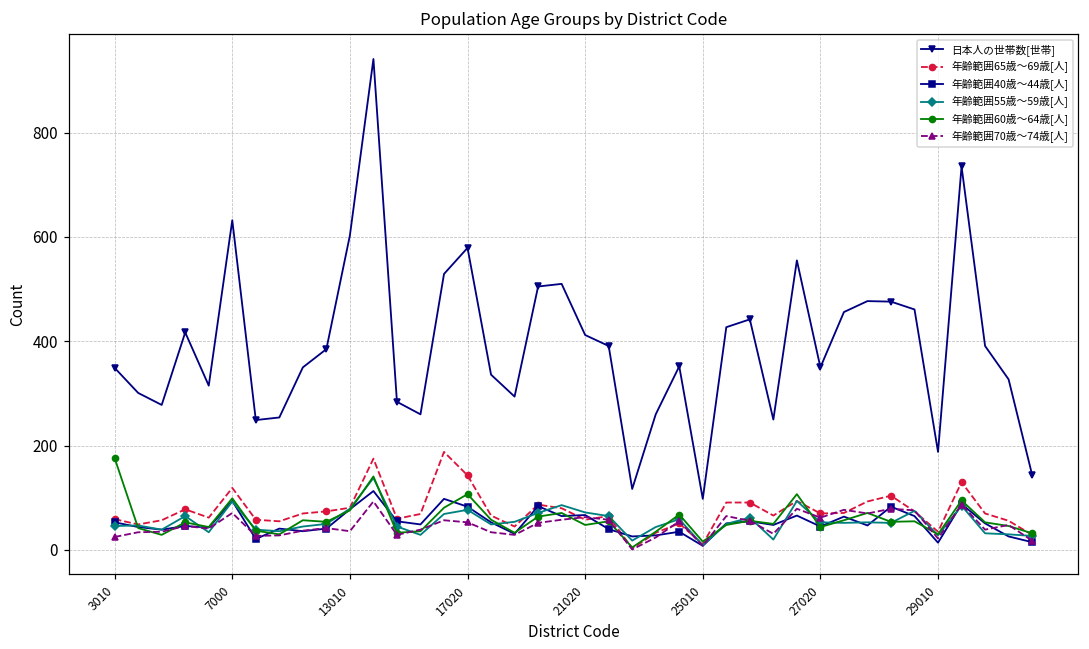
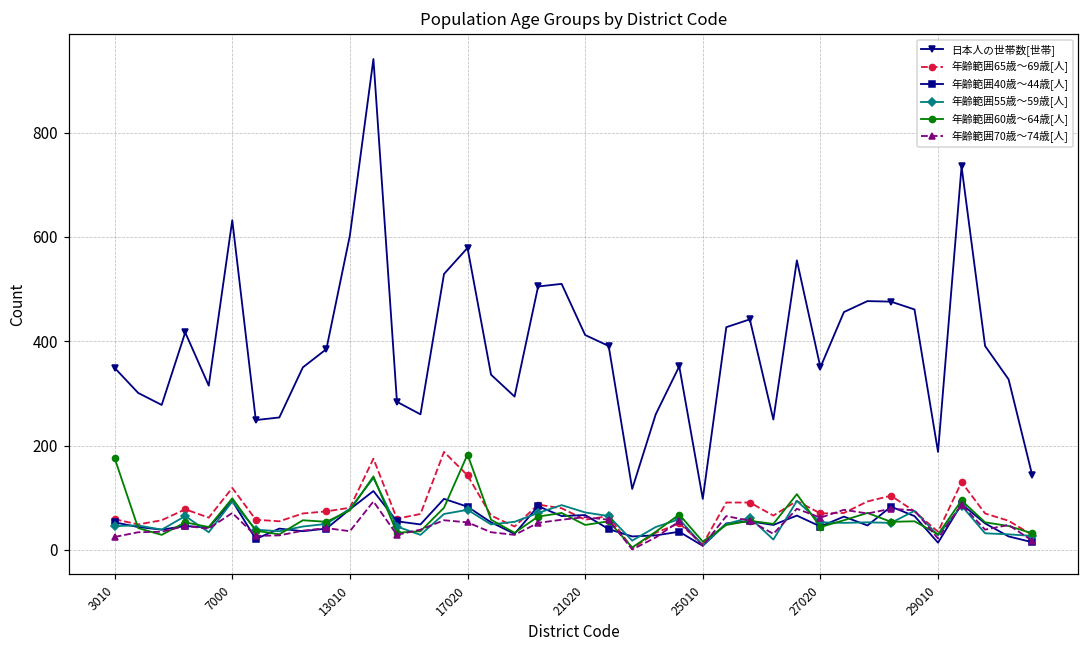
  {
    "年齢範囲65歳～69歳[人]": {
      "3010": 60,
      "7000": 120,
      "17020": 140,
      "27020": 70
    },
    "年齢範囲55歳～59歳[人]": {
      "3010": 50,
      "17020": 80,
      "27020": 50
    },
    "年齢範囲60歳～64歳[人]": {
      "3010": 180,
-     "17020": 110,
+     "17020": 180,
      "21020": 50
    },
    "年齢範囲70歳～74歳[人]": {
      "3010": 30,
      "7000": 70,
      "13010": 40,
      "17020": 50,
      "27020": 60,
      "29010": 20
    }
  }
